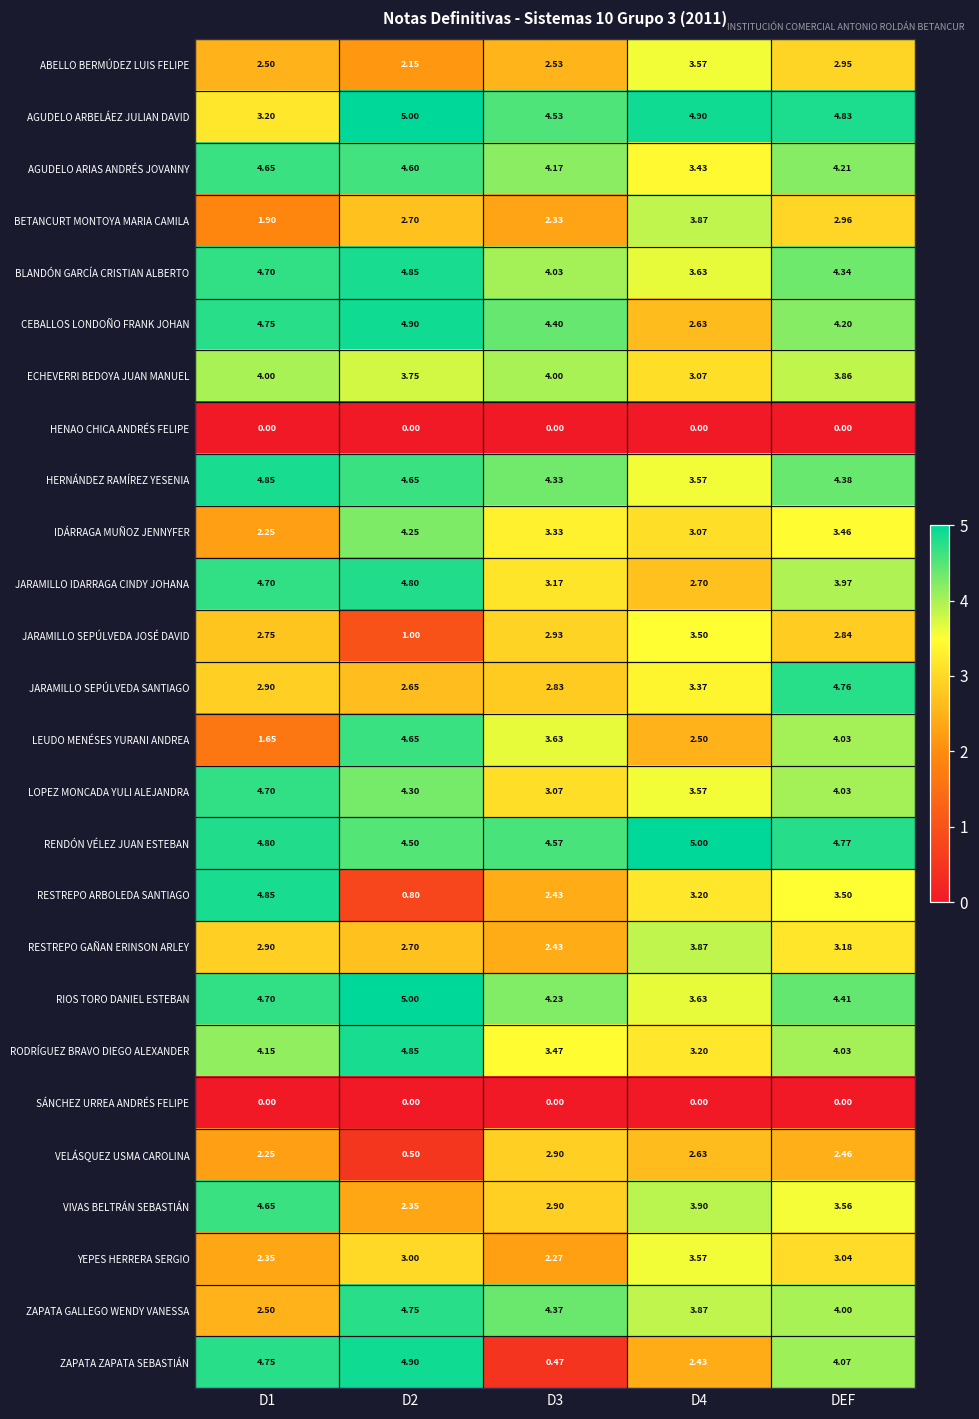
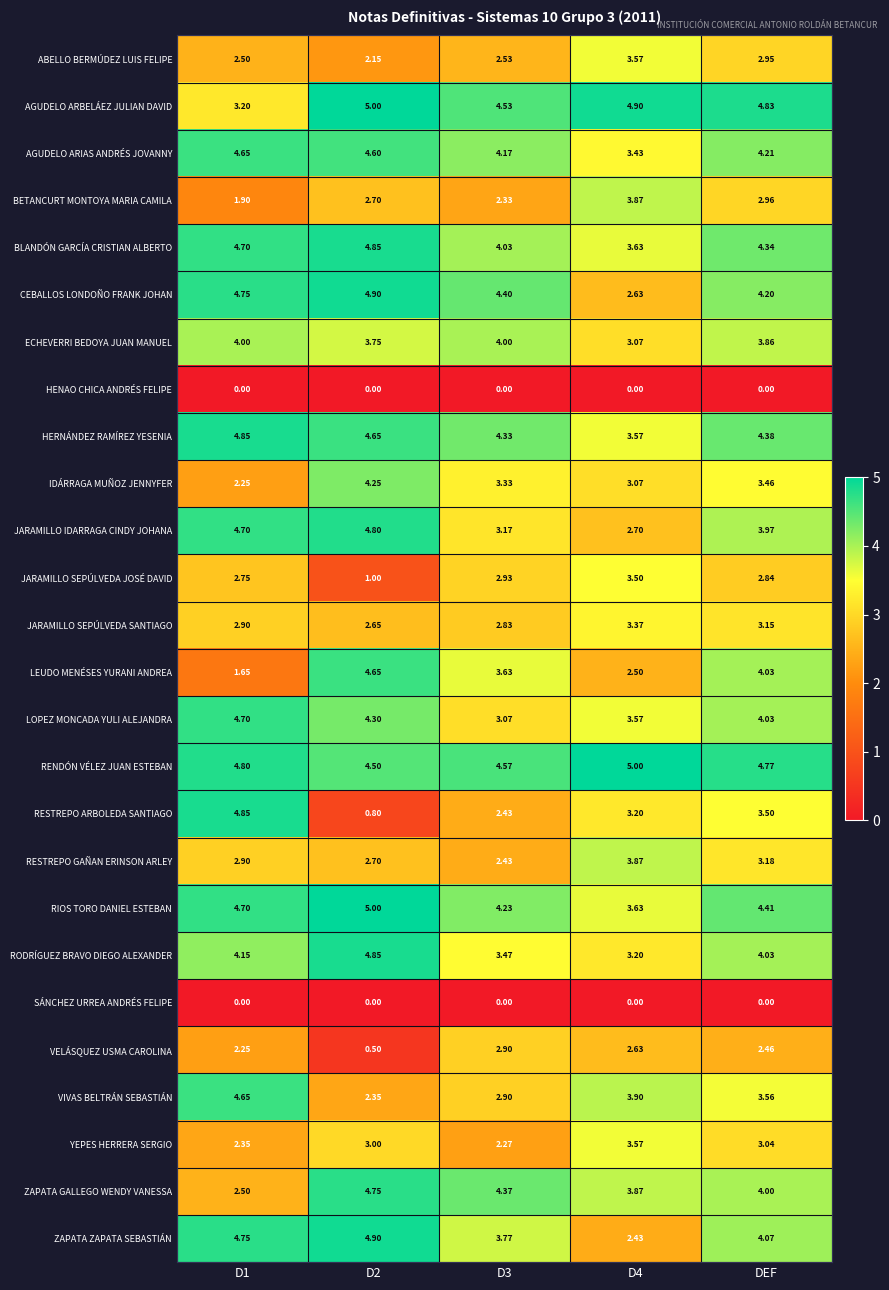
  {
    "ABELLO BERMÚDEZ LUIS FELIPE": {
      "D1": 2.50,
      "D2": 2.15,
      "D3": 2.53,
      "D4": 3.57,
      "DEF": 2.95
    },
    "AGUDELO ARBELÁEZ JULIAN DAVID": {
      "D1": 3.20,
      "D2": 5.00,
      "D3": 4.53,
      "D4": 4.90,
      "DEF": 4.83
    },
    "AGUDELO ARIAS ANDRÉS JOVANNY": {
      "D1": 4.65,
      "D2": 4.60,
      "D3": 4.17,
      "D4": 3.43,
      "DEF": 4.21
    },
    "BETANCURT MONTOYA MARIA CAMILA": {
      "D1": 1.90,
      "D2": 2.70,
      "D3": 2.33,
      "D4": 3.87,
      "DEF": 2.96
    },
    "BLANDÓN GARCÍA CRISTIAN ALBERTO": {
      "D1": 4.70,
      "D2": 4.85,
      "D3": 4.03,
      "D4": 3.63,
      "DEF": 4.34
    },
    "CEBALLOS LONDOÑO FRANK JOHAN": {
      "D1": 4.75,
      "D2": 4.90,
      "D3": 4.40,
      "D4": 2.63,
      "DEF": 4.20
    },
    "ECHEVERRI BEDOYA JUAN MANUEL": {
      "D1": 4.00,
      "D2": 3.75,
      "D3": 4.00,
      "D4": 3.07,
      "DEF": 3.86
    },
    "HENAO CHICA ANDRÉS FELIPE": {
      "D1": 0.00,
      "D2": 0.00,
      "D3": 0.00,
      "D4": 0.00,
      "DEF": 0.00
    },
    "HERNÁNDEZ RAMÍREZ YESENIA": {
      "D1": 4.85,
      "D2": 4.65,
      "D3": 4.33,
      "D4": 3.57,
      "DEF": 4.38
    },
    "IDÁRRAGA MUÑOZ JENNYFER": {
      "D1": 2.25,
      "D2": 4.25,
      "D3": 3.33,
      "D4": 3.07,
      "DEF": 3.46
    },
    "JARAMILLO IDARRAGA CINDY JOHANA": {
      "D1": 4.70,
      "D2": 4.80,
      "D3": 3.17,
      "D4": 2.70,
      "DEF": 3.97
    },
    "JARAMILLO SEPÚLVEDA JOSÉ DAVID": {
      "D1": 2.75,
      "D2": 1.00,
      "D3": 2.93,
      "D4": 3.50,
      "DEF": 2.84
    },
    "JARAMILLO SEPÚLVEDA SANTIAGO": {
      "D1": 2.90,
      "D2": 2.65,
      "D3": 2.83,
      "D4": 3.37,
-     "DEF": 4.76
+     "DEF": 3.15
    },
    "LEUDO MENÉSES YURANI ANDREA": {
      "D1": 1.65,
      "D2": 4.65,
      "D3": 3.63,
      "D4": 2.50,
      "DEF": 4.03
    },
    "LOPEZ MONCADA YULI ALEJANDRA": {
      "D1": 4.70,
      "D2": 4.30,
      "D3": 3.07,
      "D4": 3.57,
      "DEF": 4.03
    },
    "RENDÓN VÉLEZ JUAN ESTEBAN": {
      "D1": 4.80,
      "D2": 4.50,
      "D3": 4.57,
      "D4": 5.00,
      "DEF": 4.77
    },
    "RESTREPO ARBOLEDA SANTIAGO": {
      "D1": 4.85,
      "D2": 0.80,
      "D3": 2.43,
      "D4": 3.20,
      "DEF": 3.50
    },
    "RESTREPO GAÑAN ERINSON ARLEY": {
      "D1": 2.90,
      "D2": 2.70,
      "D3": 2.43,
      "D4": 3.87,
      "DEF": 3.18
    },
    "RIOS TORO DANIEL ESTEBAN": {
      "D1": 4.70,
      "D2": 5.00,
      "D3": 4.23,
      "D4": 3.63,
      "DEF": 4.41
    },
    "RODRÍGUEZ BRAVO DIEGO ALEXANDER": {
      "D1": 4.15,
      "D2": 4.85,
      "D3": 3.47,
      "D4": 3.20,
      "DEF": 4.03
    },
    "SÁNCHEZ URREA ANDRÉS FELIPE": {
      "D1": 0.00,
      "D2": 0.00,
      "D3": 0.00,
      "D4": 0.00,
      "DEF": 0.00
    },
    "VELÁSQUEZ USMA CAROLINA": {
      "D1": 2.25,
      "D2": 0.50,
      "D3": 2.90,
      "D4": 2.63,
      "DEF": 2.46
    },
    "VIVAS BELTRÁN SEBASTIÁN": {
      "D1": 4.65,
      "D2": 2.35,
      "D3": 2.90,
      "D4": 3.90,
      "DEF": 3.56
    },
    "YEPES HERRERA SERGIO": {
      "D1": 2.35,
      "D2": 3.00,
      "D3": 2.27,
      "D4": 3.57,
      "DEF": 3.04
    },
    "ZAPATA GALLEGO WENDY VANESSA": {
      "D1": 2.50,
      "D2": 4.75,
      "D3": 4.37,
      "D4": 3.87,
      "DEF": 4.00
    },
    "ZAPATA ZAPATA SEBASTIÁN": {
      "D1": 4.75,
      "D2": 4.90,
-     "D3": 0.47,
+     "D3": 3.77,
      "D4": 2.43,
      "DEF": 4.07
    }
  }
